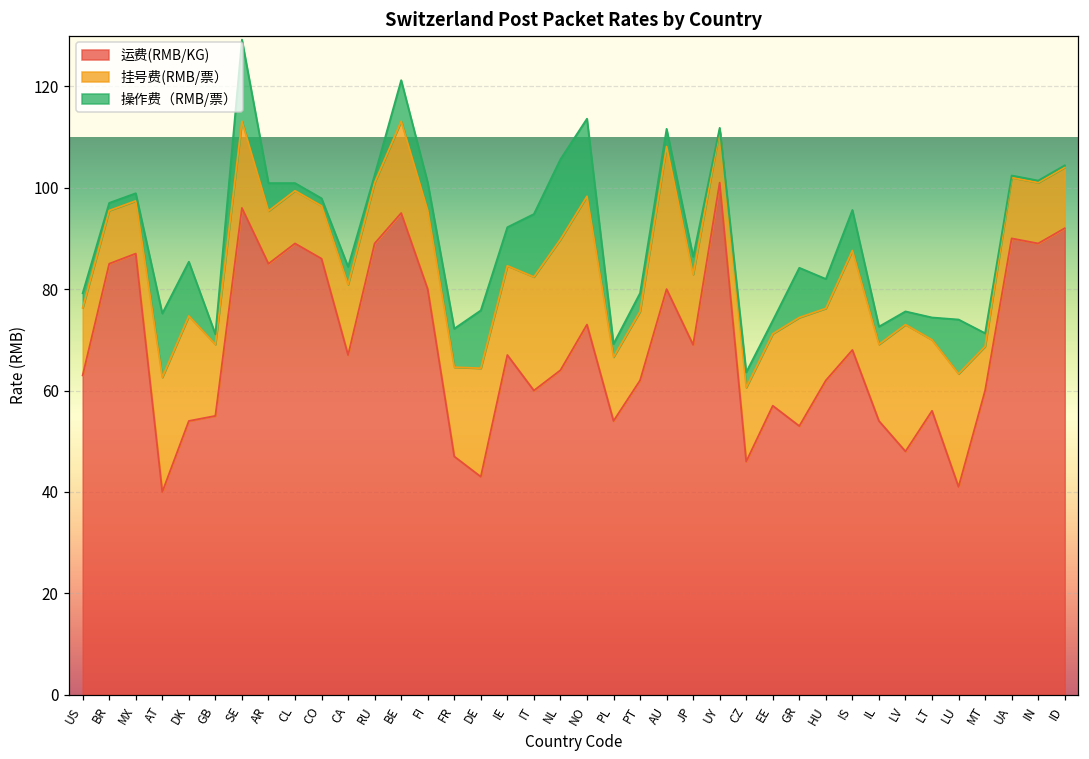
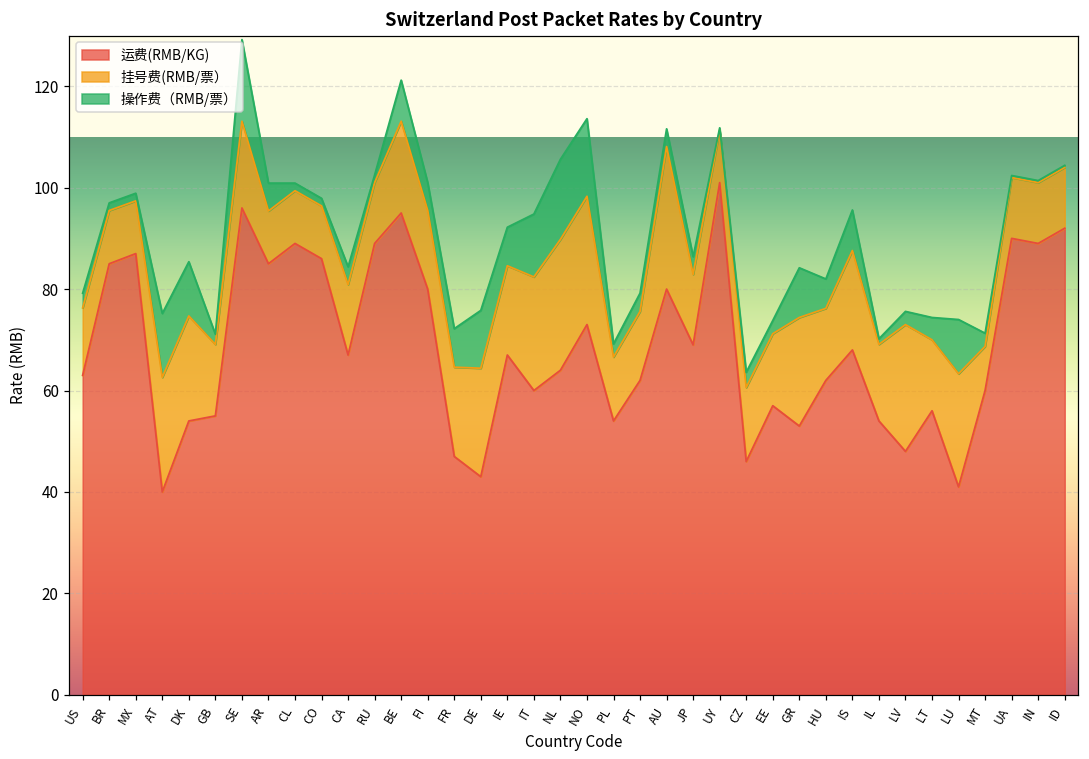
  {
    "运费(RMB/KG)": {
      "US": 63,
      "BR": 85,
      "MX": 87,
      "AT": 40,
      "DK": 54,
      "GB": 55,
      "SE": 96,
      "AR": 85,
      "CL": 89,
      "CO": 86,
      "CA": 67,
      "RU": 89,
      "BE": 95,
      "FI": 80,
      "FR": 47,
      "DE": 43,
      "IE": 67,
      "IT": 60,
      "NL": 64,
      "NO": 73,
      "PL": 54,
      "PT": 62,
      "AU": 80,
      "JP": 69,
      "UY": 101,
      "CZ": 46,
      "EE": 57,
      "GR": 53,
      "HU": 62,
      "IS": 68,
      "IL": 54,
      "LV": 48,
      "LT": 56,
      "LU": 41,
      "MT": 60,
      "UA": 90,
      "IN": 89,
      "ID": 92
    },
    "挂号费(RMB/票）": {
      "US": 13,
      "BR": 11,
      "MX": 10,
      "AT": 23,
      "DK": 21,
      "GB": 14,
      "SE": 17,
      "AR": 10,
      "CL": 10,
      "CO": 10,
      "CA": 14,
      "RU": 12,
      "BE": 18,
      "FI": 16,
      "FR": 18,
      "DE": 21,
      "IE": 18,
      "IT": 22,
      "NL": 26,
      "NO": 25,
      "PL": 13,
      "PT": 14,
      "AU": 28,
      "JP": 14,
      "CZ": 15,
      "EE": 14,
      "GR": 21,
      "HU": 14,
      "IS": 20,
      "IL": 15,
      "LV": 25,
      "LT": 14,
      "LU": 22,
      "MT": 9
    },
    "操作费（RMB/票）": {
      "US": 3,
      "BR": 2,
      "MX": 2,
      "AT": 13,
      "DK": 11,
      "GB": 2,
      "SE": 16,
      "AR": 6,
      "CL": 2,
      "CO": 2,
      "CA": 4,
      "RU": 2,
      "BE": 8,
      "FI": 6,
      "FR": 8,
      "DE": 11,
      "IE": 8,
      "IT": 12,
      "NL": 16,
      "NO": 15,
      "PL": 3,
      "PT": 4,
      "AU": 4,
      "JP": 4,
      "CZ": 3,
      "EE": 3,
      "GR": 10,
      "HU": 6,
      "IS": 8,
-     "IL": 4,
+     "IL": 1,
      "LV": 3,
      "LT": 4,
      "LU": 11,
      "MT": 3
    }
  }
